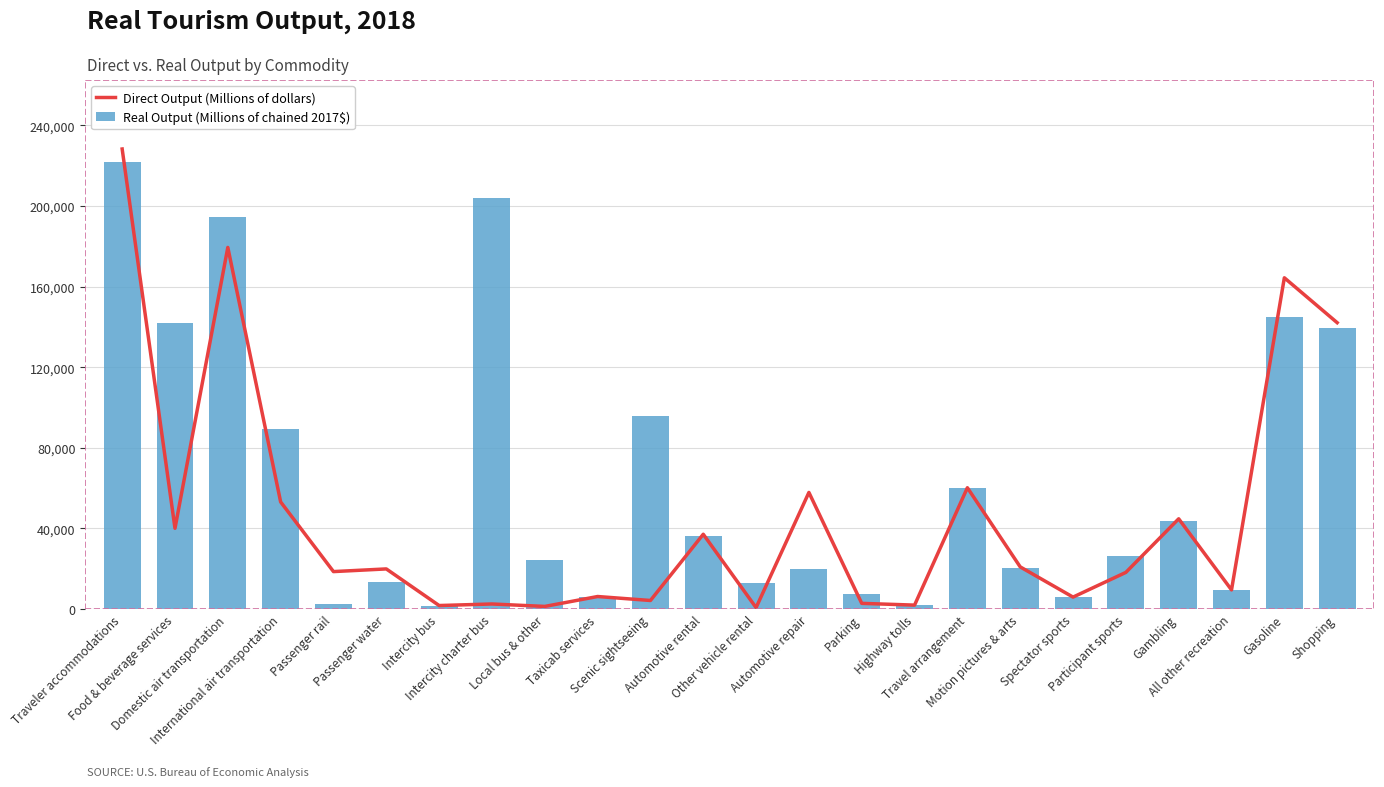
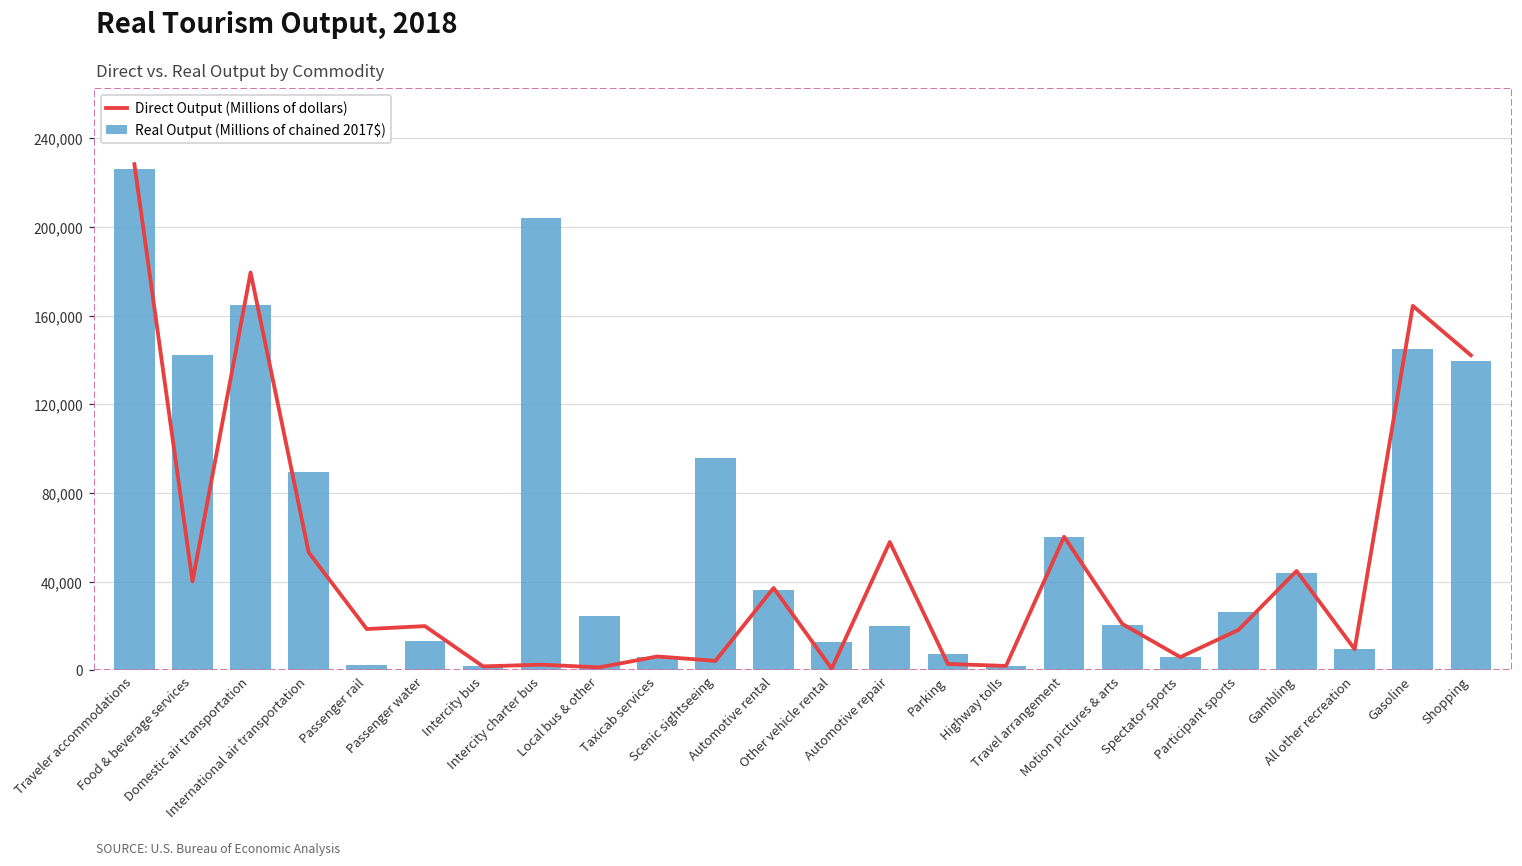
  {
    "Real Output (Millions of chained 2017$)": {
-     "Traveler accommodations": "222,000",
+     "Traveler accommodations": "226,000",
      "Food & beverage services": "142,000",
-     "Domestic air transportation": "194,000",
+     "Domestic air transportation": "165,000",
      "International air transportation": "89,000",
      "Passenger rail": "2,000",
      "Passenger water": "13,000",
      "Intercity bus": "2,000",
      "Intercity charter bus": "204,000",
      "Local bus & other": "25,000",
      "Taxicab services": "6,000",
      "Scenic sightseeing": "96,000",
      "Automotive rental": "36,000",
      "Other vehicle rental": "13,000",
      "Automotive repair": "20,000",
      "Parking": "7,000",
      "Highway tolls": "2,000",
      "Travel arrangement": "60,000",
      "Motion pictures & arts": "20,000",
      "Spectator sports": "6,000",
      "Participant sports": "26,000",
      "Gambling": "44,000",
      "All other recreation": "9,000",
      "Gasoline": "145,000",
      "Shopping": "139,000"
    },
    "Direct Output (Millions of dollars)": {
      "Traveler accommodations": "228,000",
      "Food & beverage services": "40,000",
      "Domestic air transportation": "179,000",
      "International air transportation": "53,000",
      "Passenger rail": "19,000",
      "Passenger water": "20,000",
      "Intercity bus": "2,000",
      "Intercity charter bus": "2,000",
      "Local bus & other": "1,000",
      "Taxicab services": "6,000",
      "Scenic sightseeing": "4,000",
      "Automotive rental": "37,000",
      "Other vehicle rental": "1,000",
      "Automotive repair": "58,000",
      "Parking": "3,000",
      "Highway tolls": "2,000",
      "Travel arrangement": "60,000",
      "Motion pictures & arts": "21,000",
      "Spectator sports": "6,000",
      "Participant sports": "18,000",
      "Gambling": "45,000",
      "All other recreation": "9,000",
      "Gasoline": "164,000",
      "Shopping": "142,000"
    }
  }
